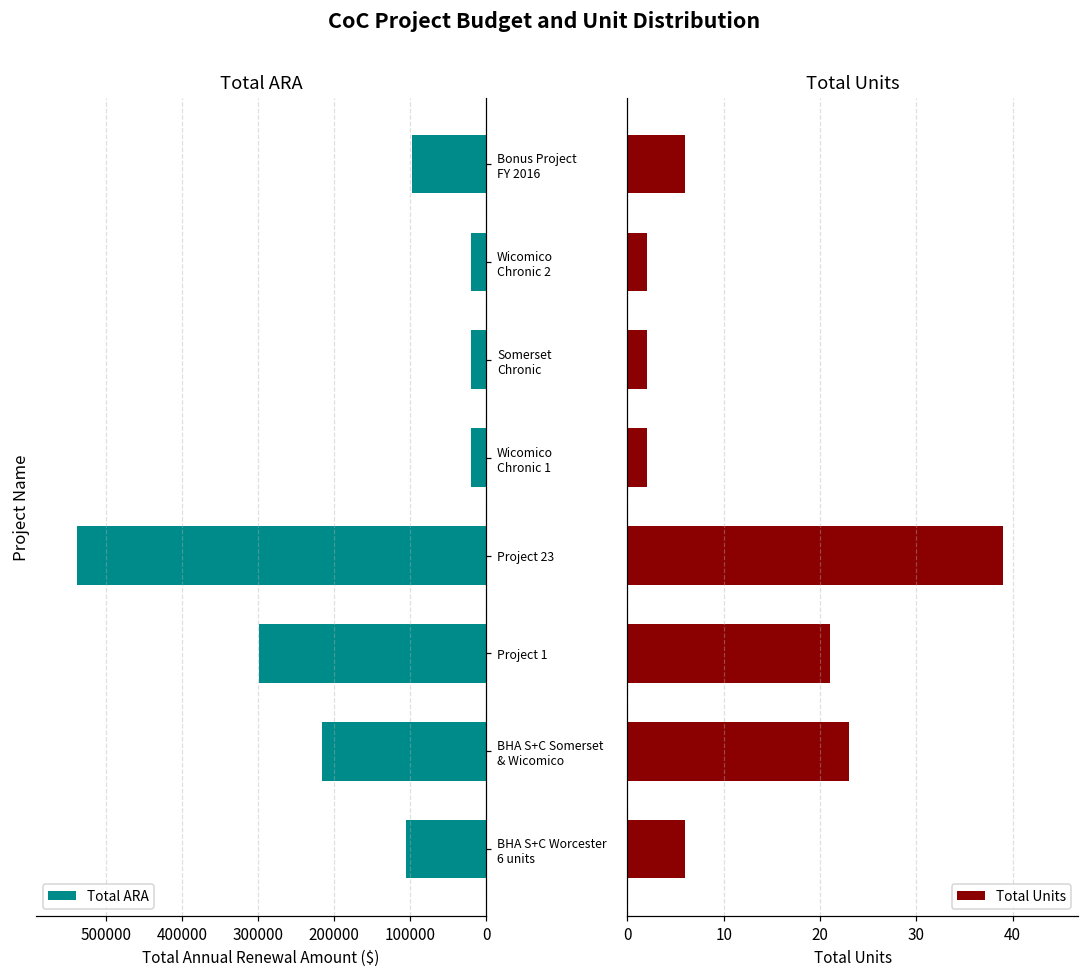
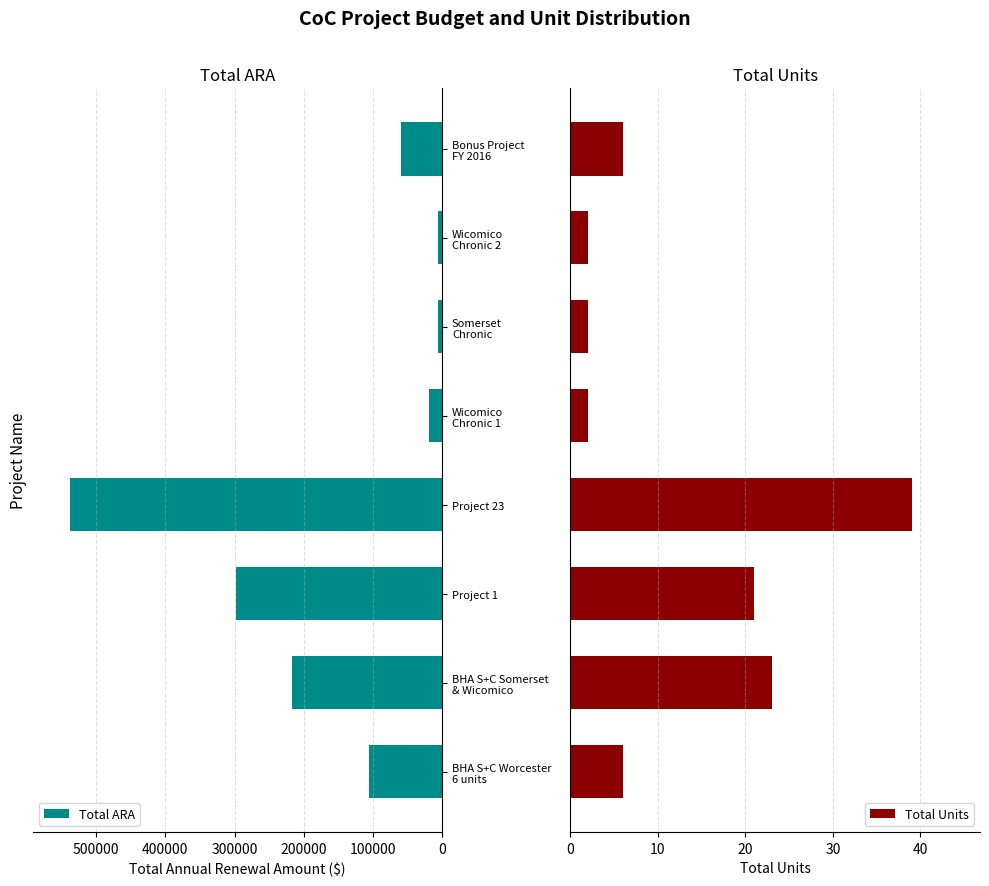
  {
    "Total ARA": {
-     "Bonus Project FY 2016": 100000,
-     "Wicomico Chronic 2": 20000,
-     "Somerset Chronic": 20000,
+     "Bonus Project FY 2016": 60000,
+     "Wicomico Chronic 2": 10000,
+     "Somerset Chronic": 10000,
      "Wicomico Chronic 1": 20000,
      "Project 23": 540000,
      "Project 1": 300000,
      "BHA S+C Somerset & Wicomico": 220000,
      "BHA S+C Worcester 6 units": 110000
    }
  }
